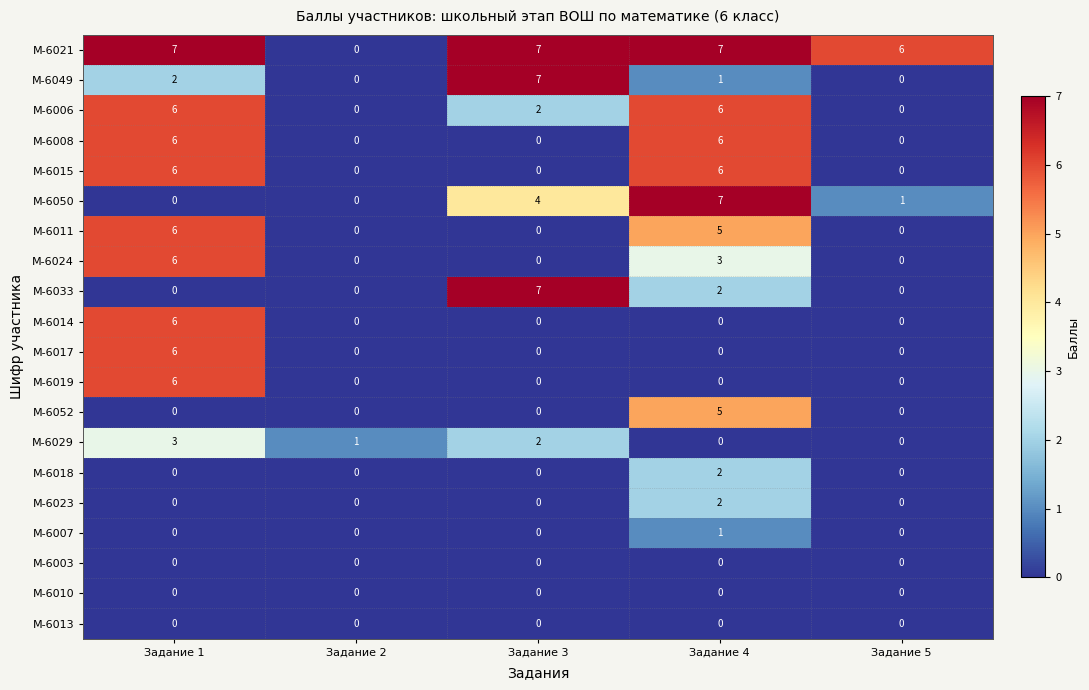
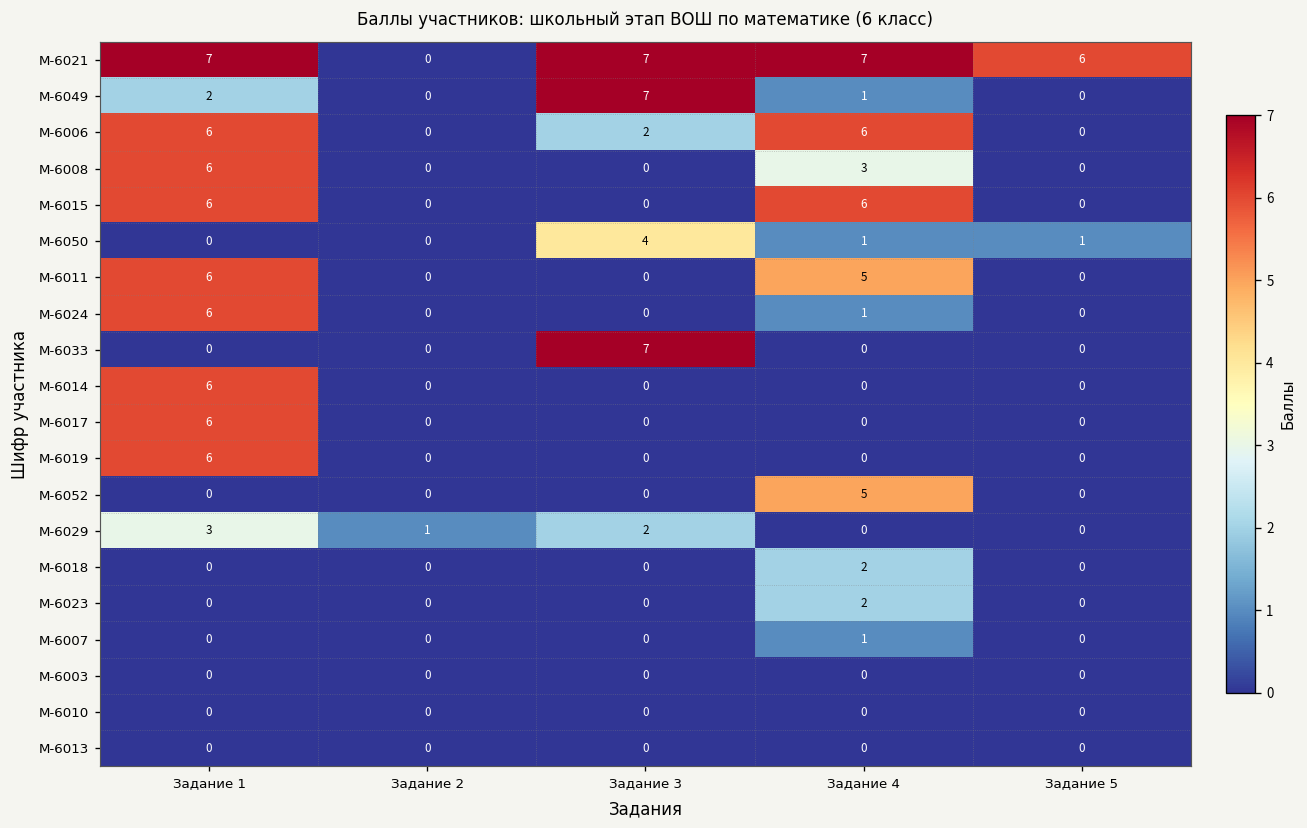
  {
    "М-6021": {
      "Задание 1": 7,
      "Задание 2": 0,
      "Задание 3": 7,
      "Задание 4": 7,
      "Задание 5": 6
    },
    "М-6049": {
      "Задание 1": 2,
      "Задание 2": 0,
      "Задание 3": 7,
      "Задание 4": 1,
      "Задание 5": 0
    },
    "М-6006": {
      "Задание 1": 6,
      "Задание 2": 0,
      "Задание 3": 2,
      "Задание 4": 6,
      "Задание 5": 0
    },
    "М-6008": {
      "Задание 1": 6,
      "Задание 2": 0,
      "Задание 3": 0,
-     "Задание 4": 6,
+     "Задание 4": 3,
      "Задание 5": 0
    },
    "М-6015": {
      "Задание 1": 6,
      "Задание 2": 0,
      "Задание 3": 0,
      "Задание 4": 6,
      "Задание 5": 0
    },
    "М-6050": {
      "Задание 1": 0,
      "Задание 2": 0,
      "Задание 3": 4,
-     "Задание 4": 7,
+     "Задание 4": 1,
      "Задание 5": 1
    },
    "М-6011": {
      "Задание 1": 6,
      "Задание 2": 0,
      "Задание 3": 0,
      "Задание 4": 5,
      "Задание 5": 0
    },
    "М-6024": {
      "Задание 1": 6,
      "Задание 2": 0,
      "Задание 3": 0,
-     "Задание 4": 3,
+     "Задание 4": 1,
      "Задание 5": 0
    },
    "М-6033": {
      "Задание 1": 0,
      "Задание 2": 0,
      "Задание 3": 7,
-     "Задание 4": 2,
+     "Задание 4": 0,
      "Задание 5": 0
    },
    "М-6014": {
      "Задание 1": 6,
      "Задание 2": 0,
      "Задание 3": 0,
      "Задание 4": 0,
      "Задание 5": 0
    },
    "М-6017": {
      "Задание 1": 6,
      "Задание 2": 0,
      "Задание 3": 0,
      "Задание 4": 0,
      "Задание 5": 0
    },
    "М-6019": {
      "Задание 1": 6,
      "Задание 2": 0,
      "Задание 3": 0,
      "Задание 4": 0,
      "Задание 5": 0
    },
    "М-6052": {
      "Задание 1": 0,
      "Задание 2": 0,
      "Задание 3": 0,
      "Задание 4": 5,
      "Задание 5": 0
    },
    "М-6029": {
      "Задание 1": 3,
      "Задание 2": 1,
      "Задание 3": 2,
      "Задание 4": 0,
      "Задание 5": 0
    },
    "М-6018": {
      "Задание 1": 0,
      "Задание 2": 0,
      "Задание 3": 0,
      "Задание 4": 2,
      "Задание 5": 0
    },
    "М-6023": {
      "Задание 1": 0,
      "Задание 2": 0,
      "Задание 3": 0,
      "Задание 4": 2,
      "Задание 5": 0
    },
    "М-6007": {
      "Задание 1": 0,
      "Задание 2": 0,
      "Задание 3": 0,
      "Задание 4": 1,
      "Задание 5": 0
    },
    "М-6003": {
      "Задание 1": 0,
      "Задание 2": 0,
      "Задание 3": 0,
      "Задание 4": 0,
      "Задание 5": 0
    },
    "М-6010": {
      "Задание 1": 0,
      "Задание 2": 0,
      "Задание 3": 0,
      "Задание 4": 0,
      "Задание 5": 0
    },
    "М-6013": {
      "Задание 1": 0,
      "Задание 2": 0,
      "Задание 3": 0,
      "Задание 4": 0,
      "Задание 5": 0
    }
  }
